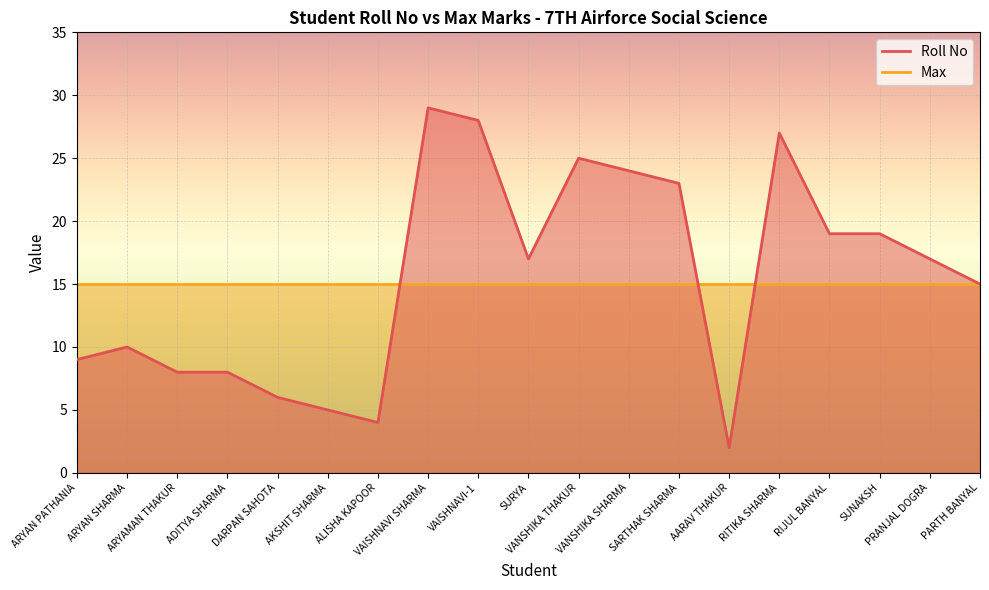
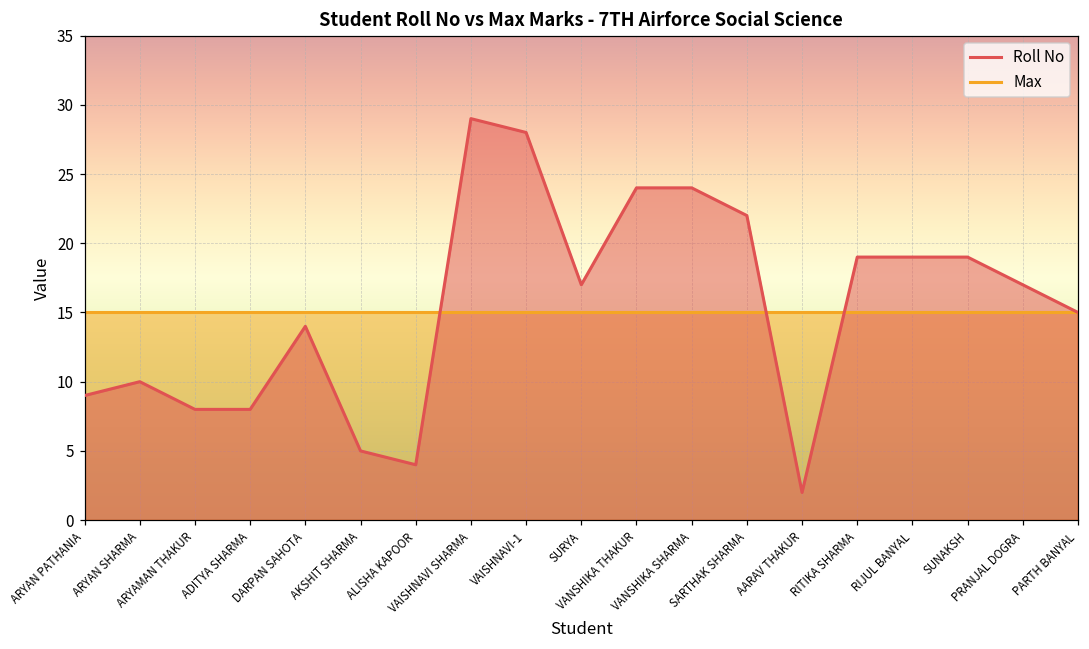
  {
    "Roll No": {
      "ARYAN PATHANIA": 9,
      "ARYAN SHARMA": 10,
      "ARYAMAN THAKUR": 8,
      "ADITYA SHARMA": 8,
-     "DARPAN SAHOTA": 6,
+     "DARPAN SAHOTA": 14,
      "AKSHIT SHARMA": 5,
      "ALISHA KAPOOR": 4,
      "VAISHNAVI SHARMA": 29,
      "VAISHNAVI-1": 28,
      "SURYA": 17,
-     "VANSHIKA THAKUR": 25,
+     "VANSHIKA THAKUR": 24,
      "VANSHIKA SHARMA": 24,
-     "SARTHAK SHARMA": 23,
+     "SARTHAK SHARMA": 22,
      "AARAV THAKUR": 2,
-     "RITIKA SHARMA": 27,
+     "RITIKA SHARMA": 19,
      "RIJUL BANYAL": 19,
      "SUNAKSH": 19,
      "PRANJAL DOGRA": 17
    },
    "Max": {
      "ARYAN PATHANIA": 15,
      "ARYAN SHARMA": 15,
      "ARYAMAN THAKUR": 15,
      "ADITYA SHARMA": 15,
      "DARPAN SAHOTA": 15,
      "AKSHIT SHARMA": 15,
      "ALISHA KAPOOR": 15,
      "VAISHNAVI SHARMA": 15,
      "VAISHNAVI-1": 15,
      "SURYA": 15,
      "VANSHIKA THAKUR": 15,
      "VANSHIKA SHARMA": 15,
      "SARTHAK SHARMA": 15,
      "AARAV THAKUR": 15,
      "RITIKA SHARMA": 15,
      "RIJUL BANYAL": 15,
      "SUNAKSH": 15,
      "PRANJAL DOGRA": 15
    }
  }
